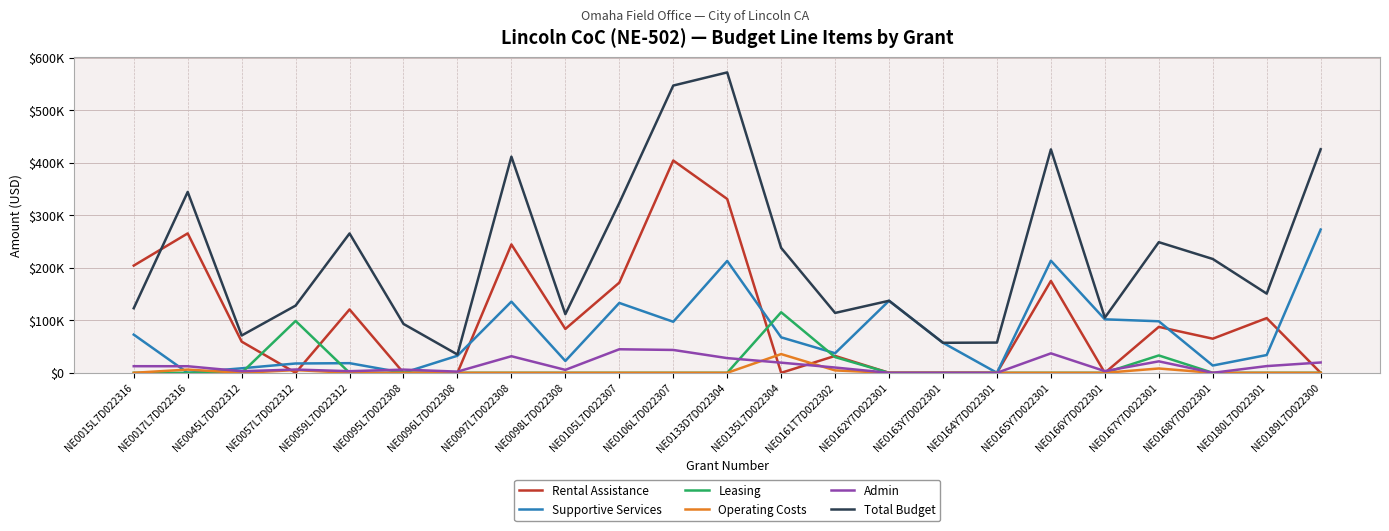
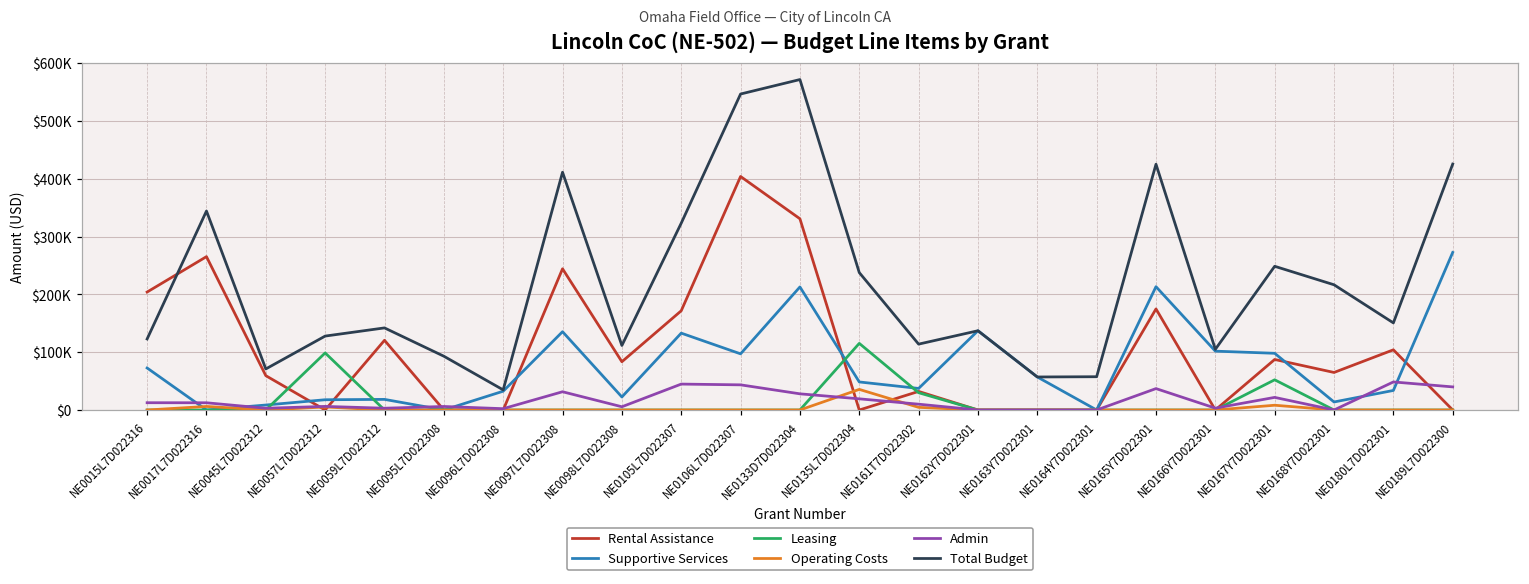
  {
    "Rental Assistance": {
      "NE0015L7D022316": "$200000",
      "NE0017L7D022316": "$270000",
      "NE0045L7D022312": "$60000",
      "NE0057L7D022312": "$0",
      "NE0059L7D022312": "$120000",
      "NE0097L7D022308": "$240000",
      "NE0098L7D022308": "$80000",
      "NE0105L7D022307": "$170000",
      "NE0106L7D022307": "$400000",
      "NE0133D7D022304": "$330000",
      "NE0135L7D022304": "$0",
      "NE0165Y7D022301": "$170000",
      "NE0167Y7D022301": "$90000",
      "NE0168Y7D022301": "$60000",
      "NE0180L7D022301": "$100000"
    },
    "Supportive Services": {
      "NE0015L7D022316": "$70000",
      "NE0045L7D022312": "$10000",
      "NE0057L7D022312": "$20000",
      "NE0059L7D022312": "$20000",
      "NE0097L7D022308": "$140000",
      "NE0098L7D022308": "$20000",
      "NE0105L7D022307": "$130000",
      "NE0106L7D022307": "$100000",
      "NE0133D7D022304": "$210000",
-     "NE0135L7D022304": "$70000",
+     "NE0135L7D022304": "$50000",
      "NE0161T7D022302": "$40000",
      "NE0165Y7D022301": "$210000",
      "NE0167Y7D022301": "$100000",
      "NE0168Y7D022301": "$10000",
      "NE0180L7D022301": "$30000",
      "NE0189L7D022300": "$270000"
    },
    "Leasing": {
      "NE0057L7D022312": "$100000",
      "NE0135L7D022304": "$120000",
-     "NE0167Y7D022301": "$30000"
+     "NE0167Y7D022301": "$50000"
    },
    "Operating Costs": {
      "NE0017L7D022316": "$10000",
      "NE0135L7D022304": "$40000",
      "NE0161T7D022302": "$0",
      "NE0167Y7D022301": "$10000"
    },
    "Admin": {
      "NE0015L7D022316": "$10000",
      "NE0017L7D022316": "$10000",
      "NE0095L7D022308": "$10000",
      "NE0097L7D022308": "$30000",
      "NE0098L7D022308": "$10000",
      "NE0105L7D022307": "$40000",
      "NE0106L7D022307": "$40000",
      "NE0133D7D022304": "$30000",
      "NE0135L7D022304": "$20000",
      "NE0161T7D022302": "$10000",
      "NE0165Y7D022301": "$40000",
      "NE0167Y7D022301": "$20000",
-     "NE0180L7D022301": "$10000",
-     "NE0189L7D022300": "$20000"
+     "NE0180L7D022301": "$50000",
+     "NE0189L7D022300": "$40000"
    },
    "Total Budget": {
      "NE0015L7D022316": "$120000",
      "NE0017L7D022316": "$340000",
      "NE0045L7D022312": "$70000",
      "NE0057L7D022312": "$130000",
-     "NE0059L7D022312": "$270000",
+     "NE0059L7D022312": "$140000",
      "NE0095L7D022308": "$90000",
      "NE0097L7D022308": "$410000",
      "NE0098L7D022308": "$110000",
      "NE0105L7D022307": "$320000",
      "NE0106L7D022307": "$550000",
      "NE0133D7D022304": "$570000",
      "NE0135L7D022304": "$240000",
      "NE0161T7D022302": "$110000",
      "NE0164Y7D022301": "$60000",
      "NE0165Y7D022301": "$430000",
      "NE0167Y7D022301": "$250000",
      "NE0168Y7D022301": "$220000",
      "NE0180L7D022301": "$150000",
      "NE0189L7D022300": "$430000"
    }
  }
